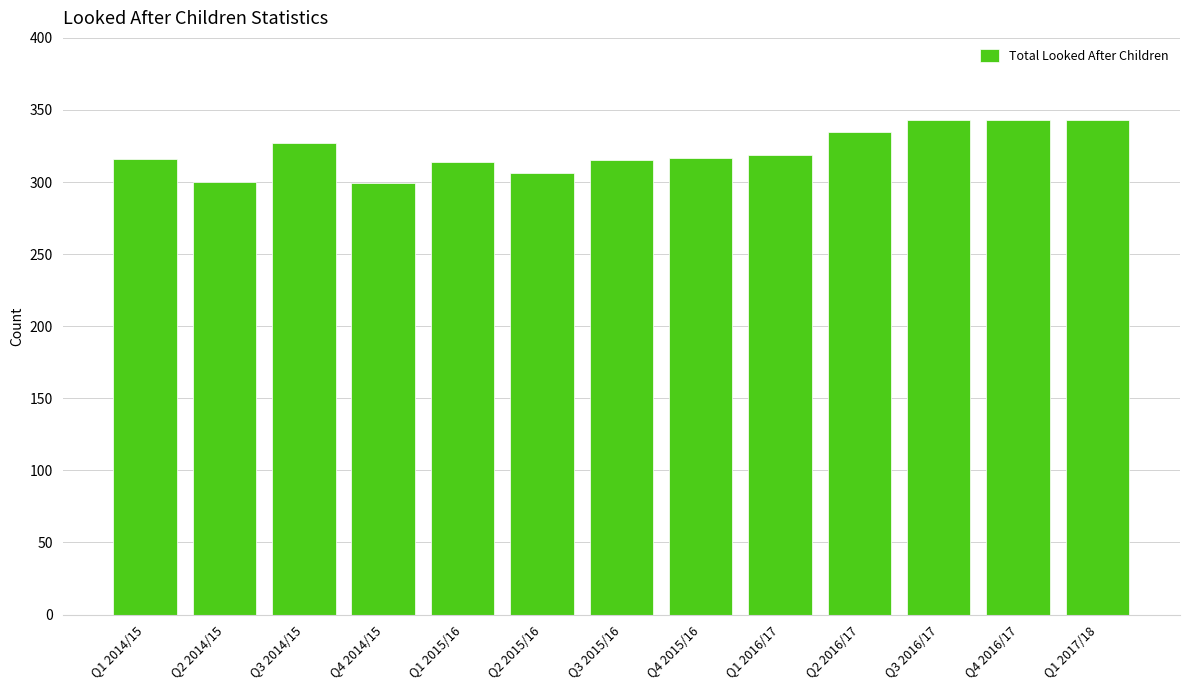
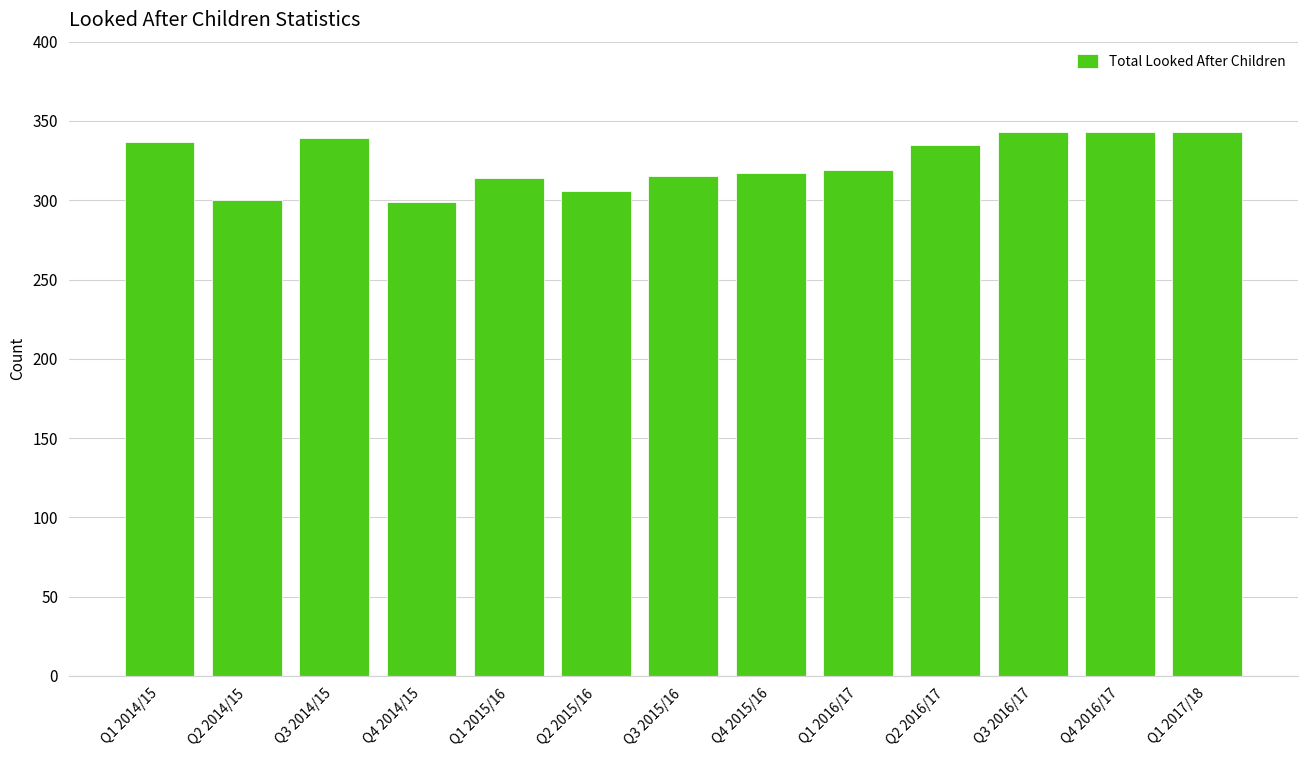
  {
-   "Q1 2014/15": 316,
+   "Q1 2014/15": 337,
    "Q2 2014/15": 300,
-   "Q3 2014/15": 327,
+   "Q3 2014/15": 339,
    "Q4 2014/15": 299,
    "Q1 2015/16": 314,
    "Q2 2015/16": 306,
    "Q3 2015/16": 315,
    "Q4 2015/16": 317,
    "Q1 2016/17": 319,
    "Q2 2016/17": 335,
    "Q3 2016/17": 343,
    "Q4 2016/17": 343,
    "Q1 2017/18": 343
  }
